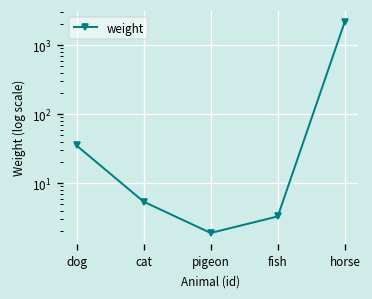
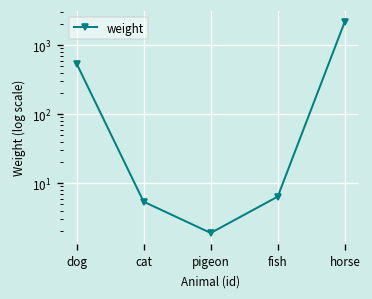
  {
-   "dog": 40,
+   "dog": 500,
    "cat": 5,
    "pigeon": 2,
-   "fish": 3,
+   "fish": 6,
    "horse": 2200
  }
